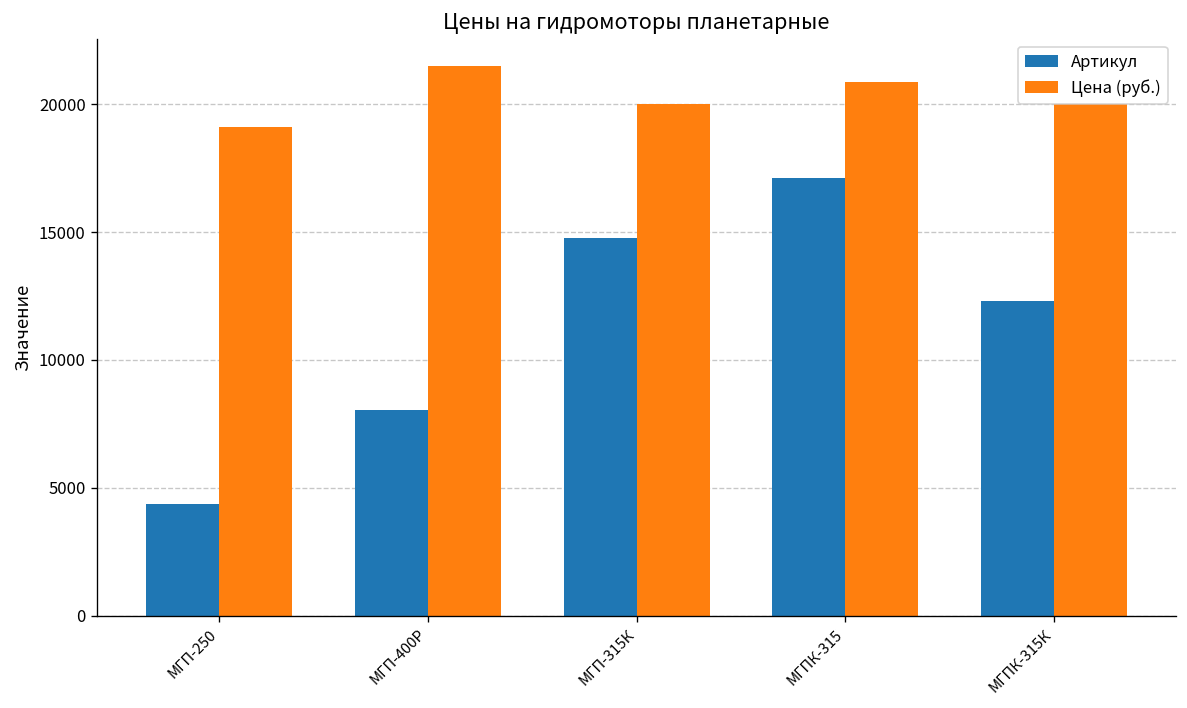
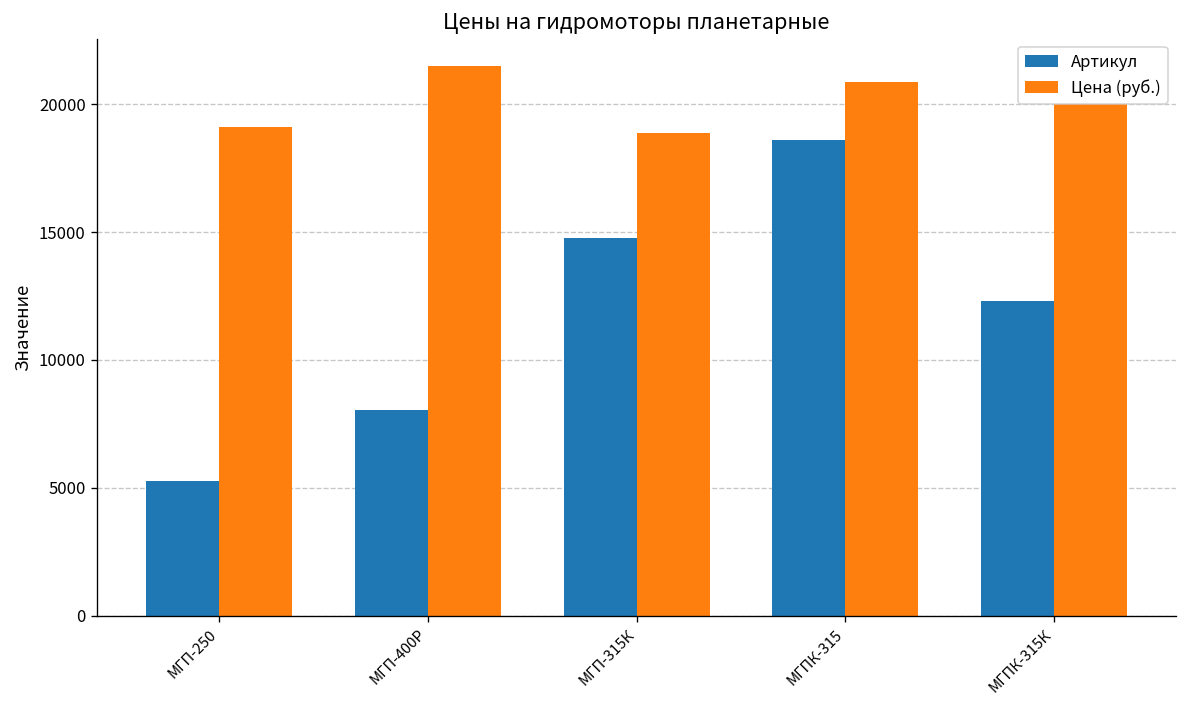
  {
    "Артикул": {
-     "МГП-250": 4400,
+     "МГП-250": 5300,
      "МГП-400Р": 8000,
      "МГП-315К": 14800,
-     "МГПК-315": 17100,
+     "МГПК-315": 18600,
      "МГПК-315К": 12300
    },
    "Цена (руб.)": {
      "МГП-250": 19100,
      "МГП-400Р": 21500,
-     "МГП-315К": 20000,
+     "МГП-315К": 18900,
      "МГПК-315": 20800
    }
  }
